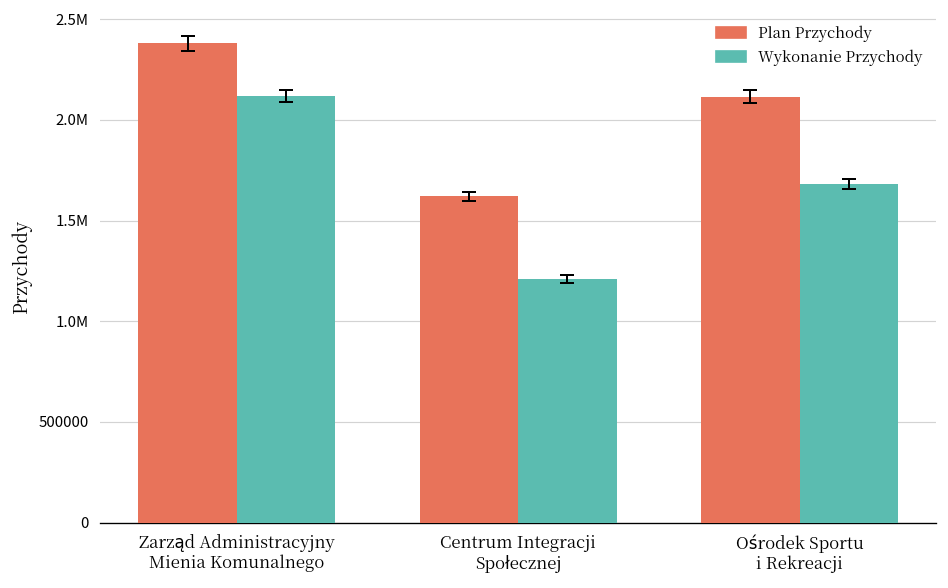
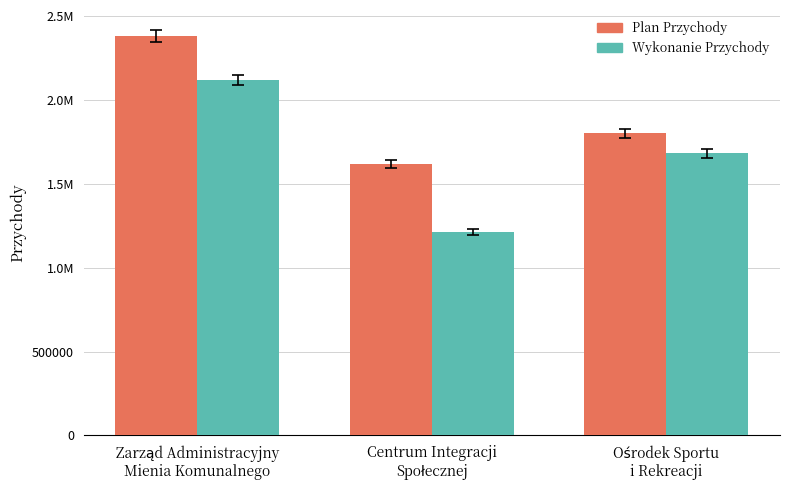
  {
    "Plan Przychody": {
      "Zarząd Administracyjny Mienia Komunalnego": 2380000,
      "Centrum Integracji Społecznej": 1620000,
-     "Ośrodek Sportu i Rekreacji": 2120000
+     "Ośrodek Sportu i Rekreacji": 1800000
    },
    "Wykonanie Przychody": {
      "Zarząd Administracyjny Mienia Komunalnego": 2120000,
      "Centrum Integracji Społecznej": 1210000,
      "Ośrodek Sportu i Rekreacji": 1680000
    }
  }
